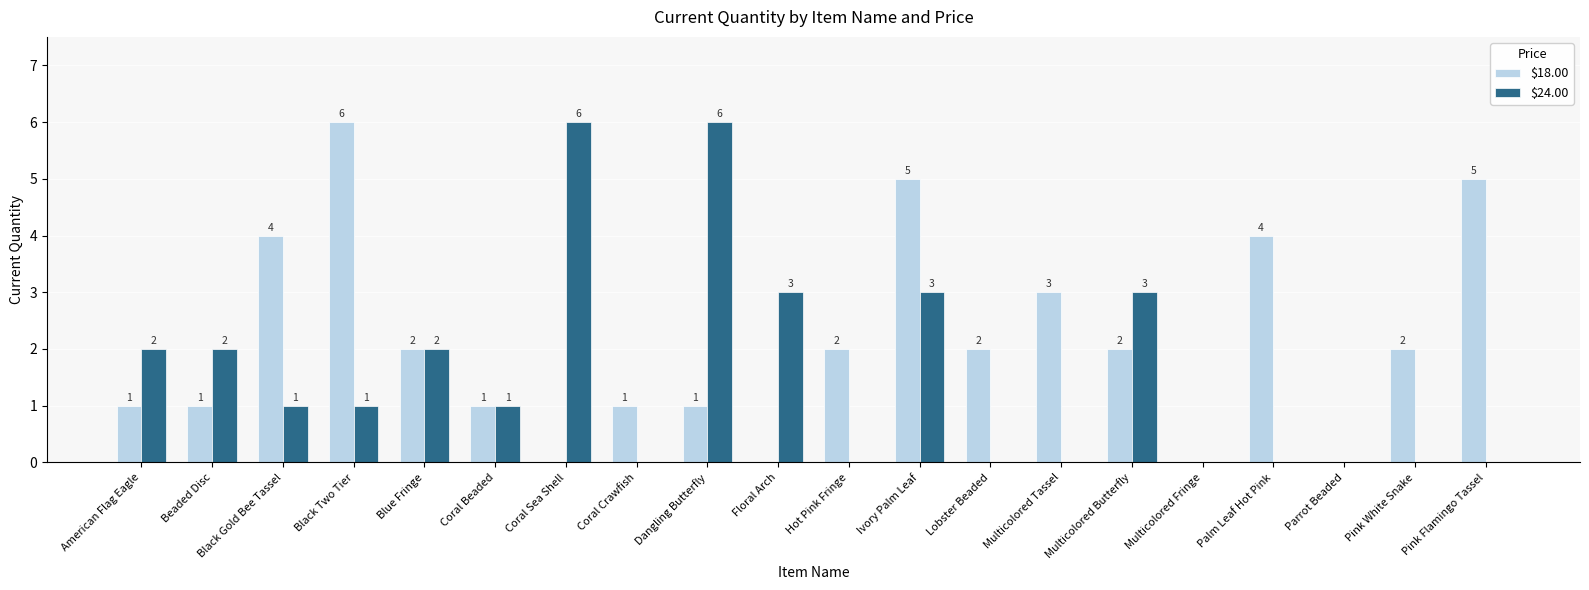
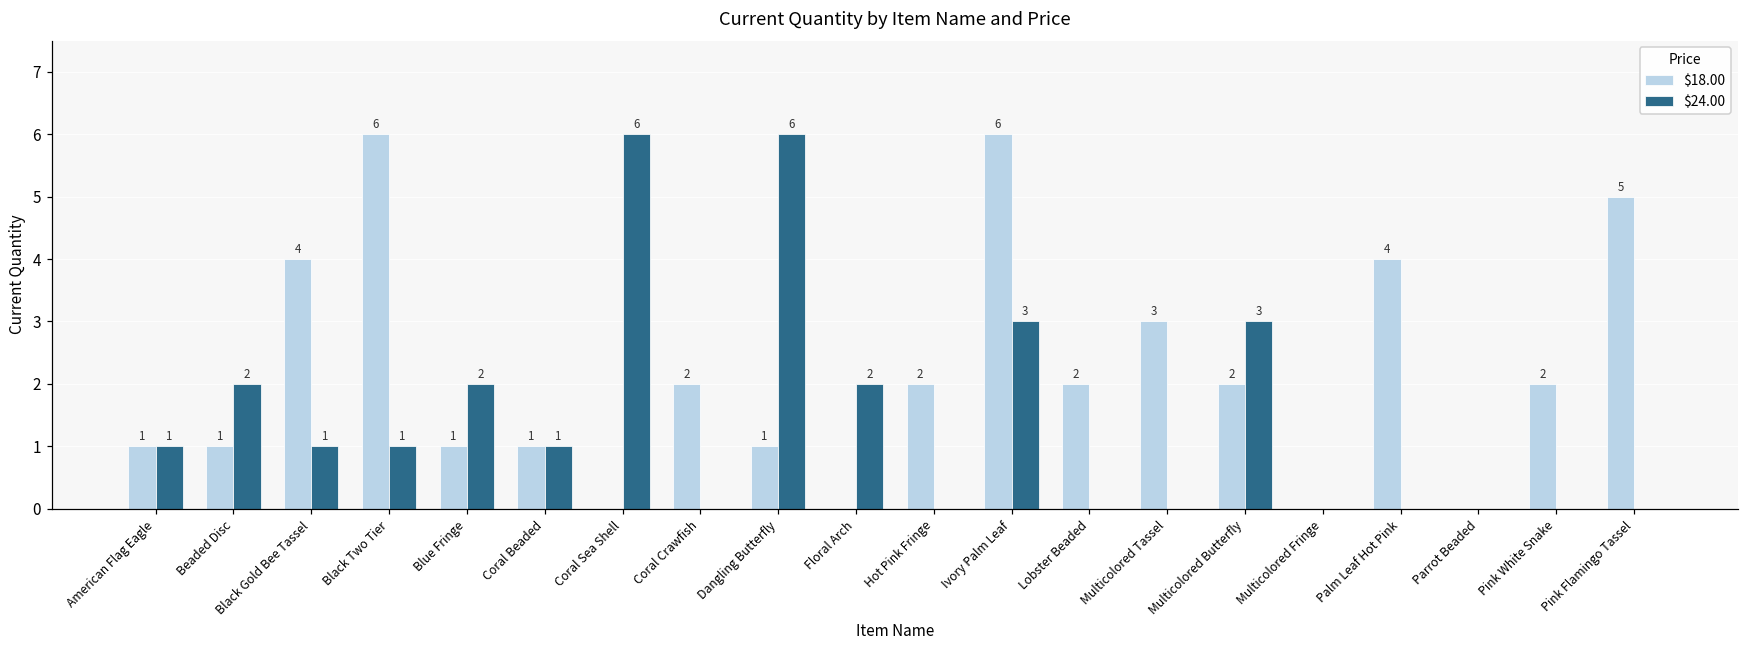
  {
    "$18.00": {
      "American Flag Eagle": 1,
      "Beaded Disc": 1,
      "Black Gold Bee Tassel": 4,
      "Black Two Tier": 6,
-     "Blue Fringe": 2,
+     "Blue Fringe": 1,
      "Coral Beaded": 1,
-     "Coral Crawfish": 1,
+     "Coral Crawfish": 2,
      "Dangling Butterfly": 1,
      "Hot Pink Fringe": 2,
-     "Ivory Palm Leaf": 5,
+     "Ivory Palm Leaf": 6,
      "Lobster Beaded": 2,
      "Multicolored Tassel": 3,
      "Multicolored Butterfly": 2,
      "Palm Leaf Hot Pink": 4,
      "Pink White Snake": 2,
      "Pink Flamingo Tassel": 5
    },
    "$24.00": {
-     "American Flag Eagle": 2,
+     "American Flag Eagle": 1,
      "Beaded Disc": 2,
      "Black Gold Bee Tassel": 1,
      "Black Two Tier": 1,
      "Blue Fringe": 2,
      "Coral Beaded": 1,
      "Coral Sea Shell": 6,
      "Dangling Butterfly": 6,
-     "Floral Arch": 3,
+     "Floral Arch": 2,
      "Ivory Palm Leaf": 3,
      "Multicolored Butterfly": 3
    }
  }
